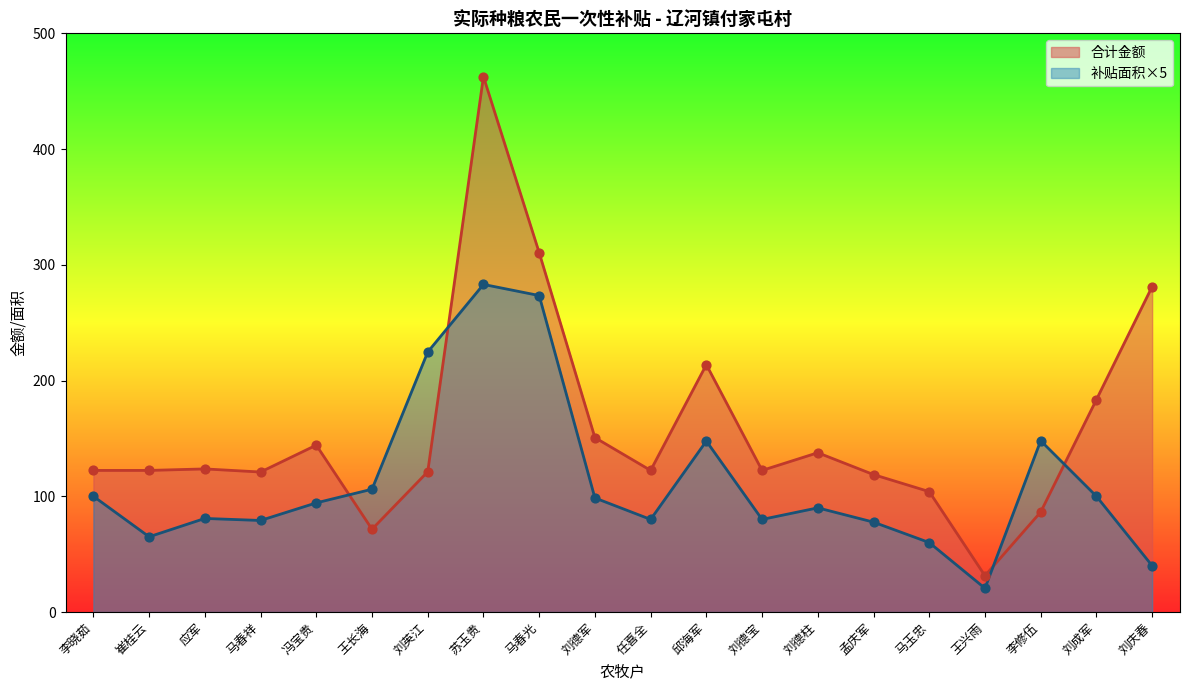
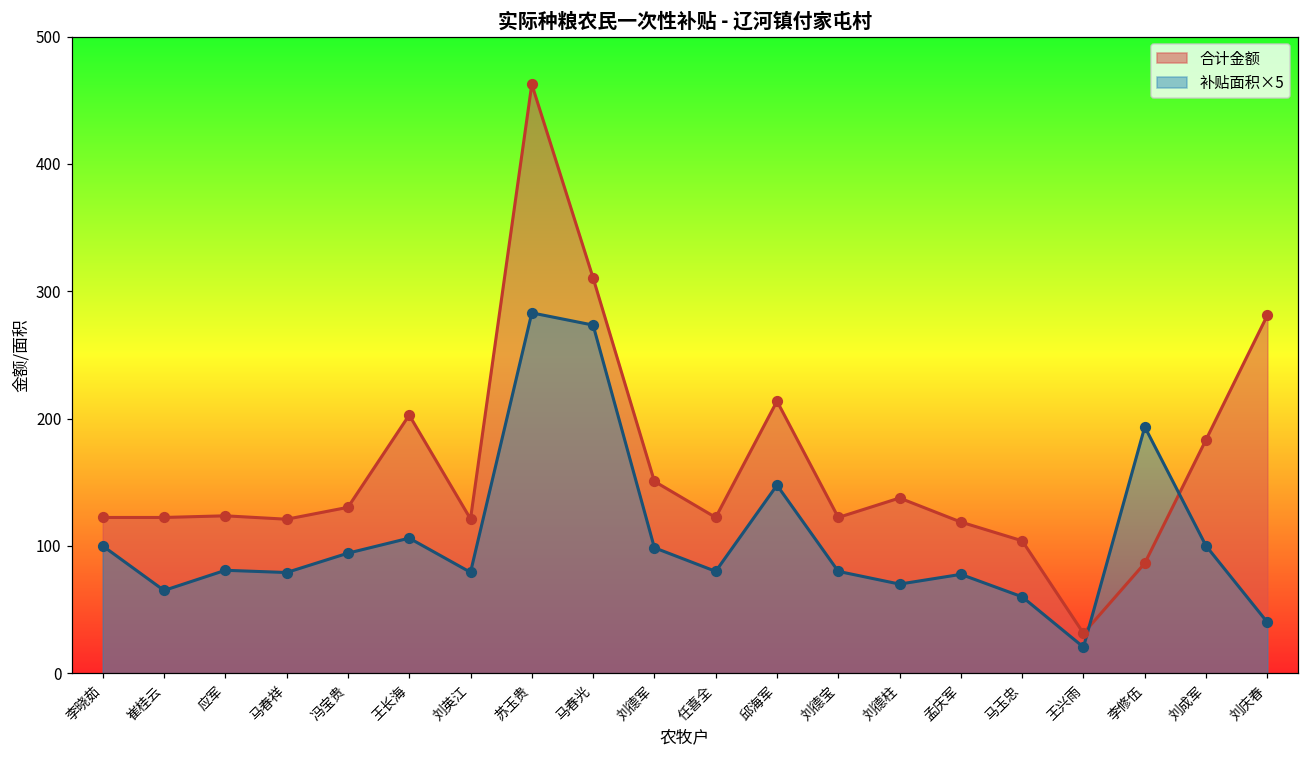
  {
    "合计金额": {
      "李晓茹": 122,
      "崔桂云": 122,
      "应军": 124,
      "马春祥": 121,
-     "冯宝贵": 144,
-     "王长海": 72,
+     "冯宝贵": 130,
+     "王长海": 203,
      "刘英江": 121,
      "苏玉贵": 463,
      "马春光": 311,
      "刘德军": 151,
      "任喜全": 122,
      "邱海军": 214,
      "刘德宝": 122,
      "刘德柱": 138,
      "孟庆军": 119,
      "马玉忠": 104,
      "王兴雨": 31,
      "李修伍": 86,
      "刘成军": 184,
      "刘庆春": 281
    },
    "补贴面积×5": {
      "李晓茹": 100,
      "崔桂云": 65,
      "应军": 81,
      "马春祥": 79,
      "冯宝贵": 94,
      "王长海": 106,
-     "刘英江": 225,
+     "刘英江": 79,
      "苏玉贵": 283,
      "马春光": 273,
      "刘德军": 99,
      "任喜全": 80,
      "邱海军": 148,
      "刘德宝": 80,
-     "刘德柱": 90,
+     "刘德柱": 70,
      "孟庆军": 78,
      "马玉忠": 60,
      "王兴雨": 21,
-     "李修伍": 148,
+     "李修伍": 194,
      "刘成军": 100,
      "刘庆春": 40
    }
  }
